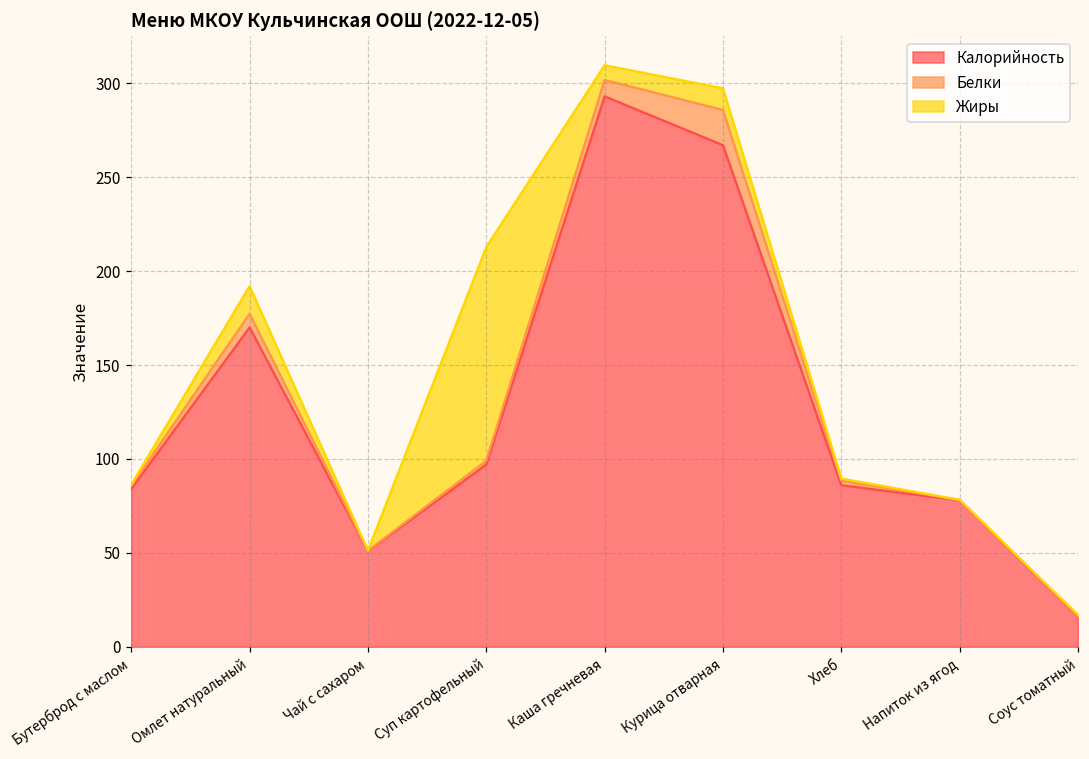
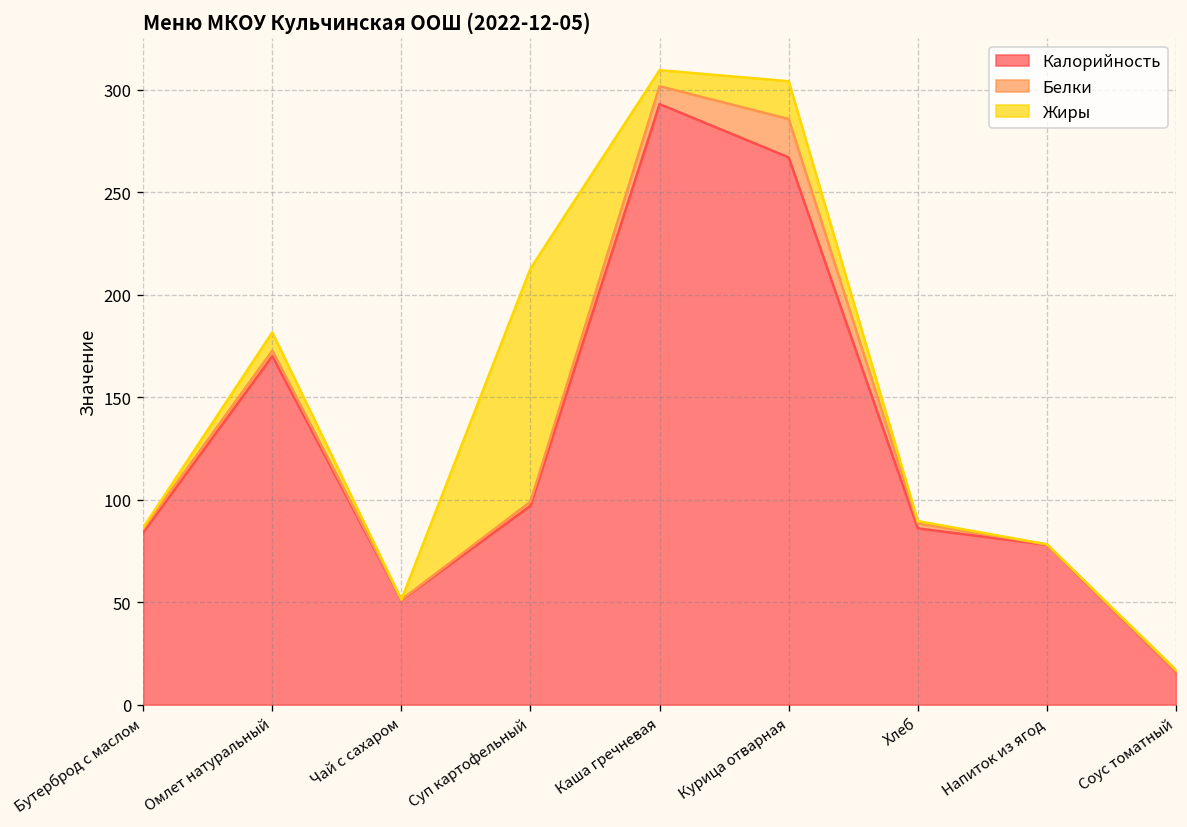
  {
    "Калорийность": {
      "Бутерброд с маслом": 84,
      "Омлет натуральный": 170,
      "Суп картофельный": 97,
      "Каша гречневая": 293,
      "Курица отварная": 267,
      "Хлеб": 86
    },
    "Белки": {
-     "Омлет натуральный": 7,
+     "Омлет натуральный": 3,
      "Суп картофельный": 2,
      "Каша гречневая": 9,
      "Курица отварная": 19
    },
    "Жиры": {
-     "Омлет натуральный": 15,
+     "Омлет натуральный": 9,
      "Суп картофельный": 114,
      "Каша гречневая": 8,
-     "Курица отварная": 12
+     "Курица отварная": 18
    }
  }
